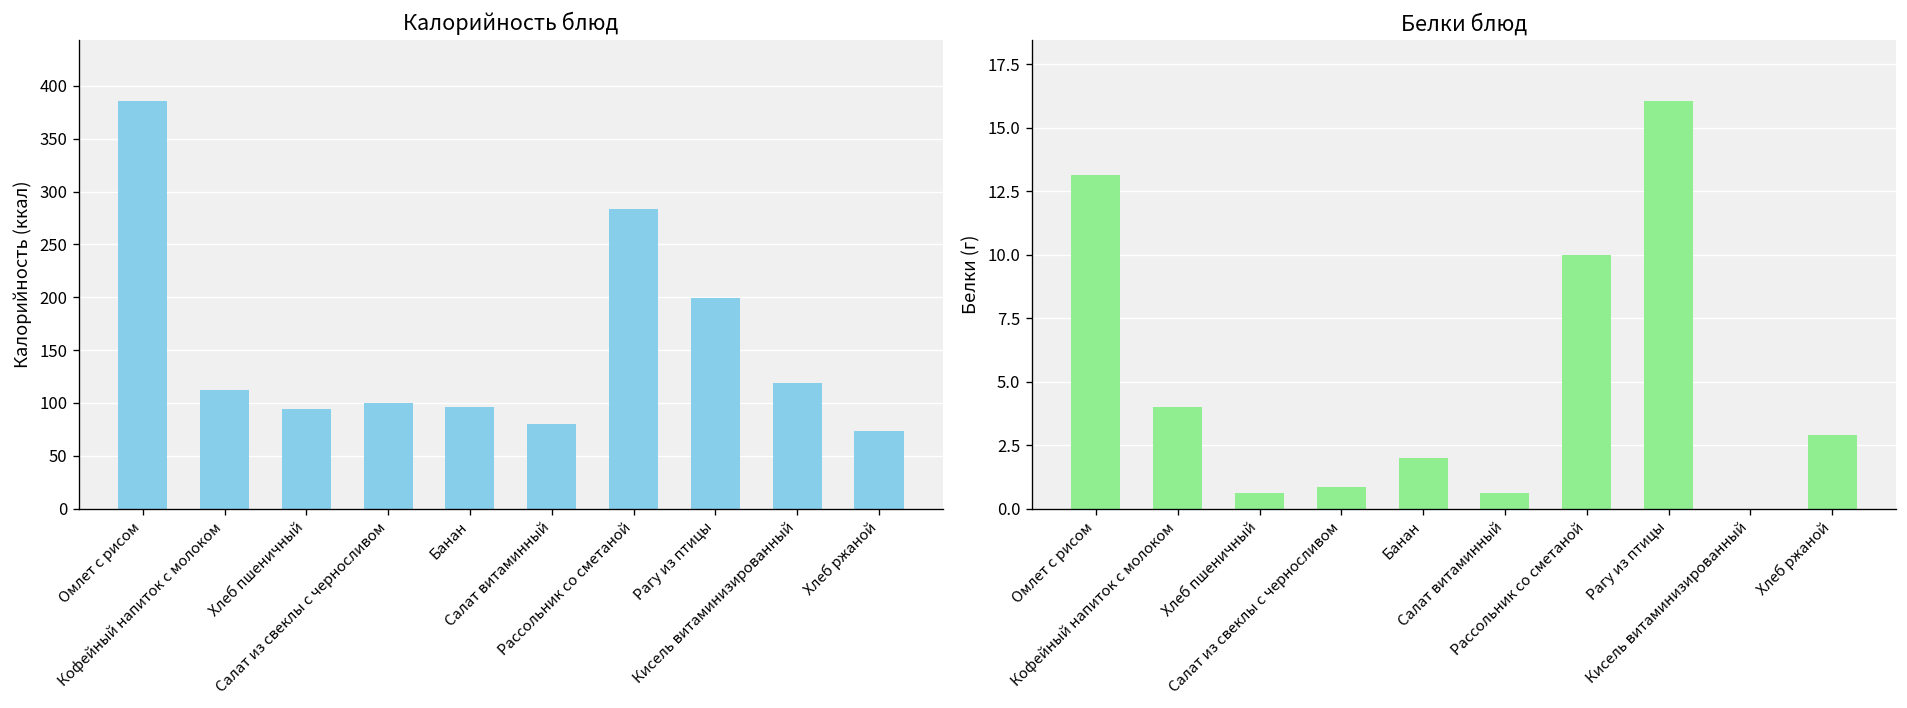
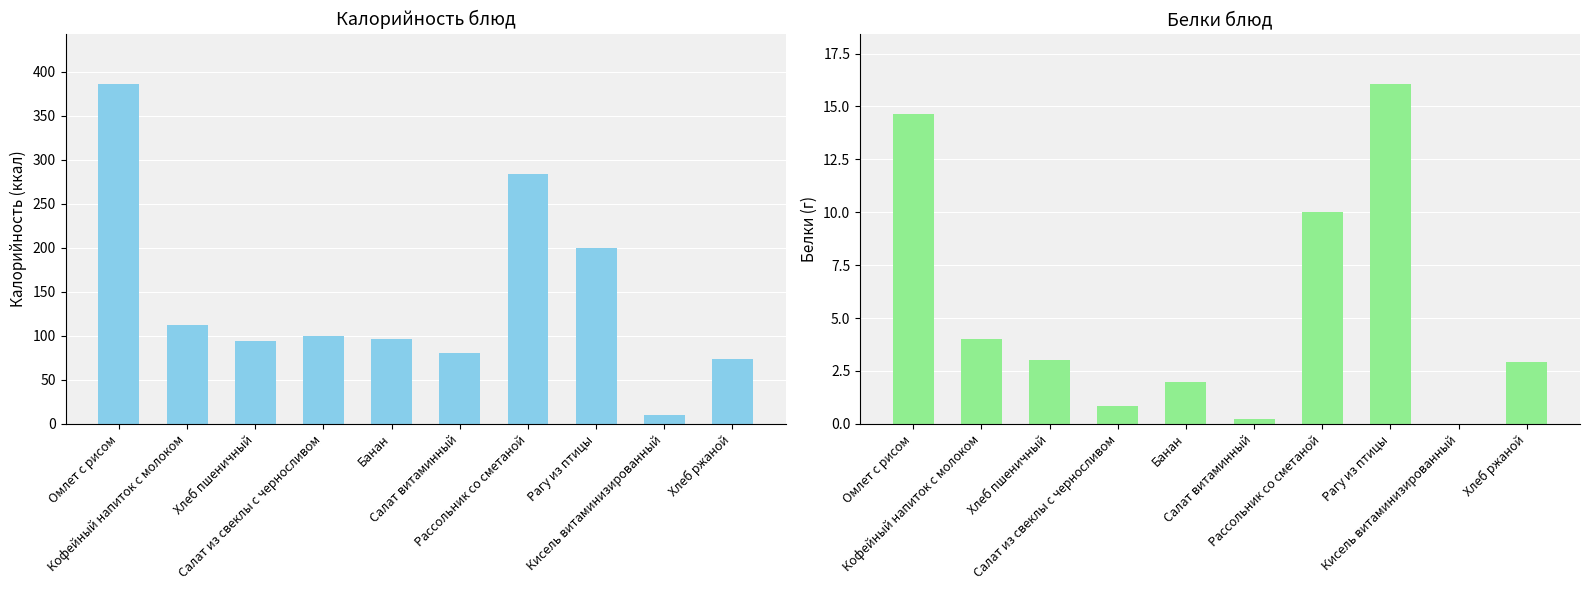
  {
    "Калорийность блюд": {
      "Омлет с рисом": 390,
      "Кофейный напиток с молоком": 110,
      "Хлеб пшеничный": 90,
      "Салат из свеклы с черносливом": 100,
      "Банан": 100,
      "Салат витаминный": 80,
      "Рассольник со сметаной": 280,
      "Рагу из птицы": 200,
-     "Кисель витаминизированный": 120,
+     "Кисель витаминизированный": 10,
      "Хлеб ржаной": 70
    },
    "Белки блюд": {
-     "Омлет с рисом": 13.1,
+     "Омлет с рисом": 14.6,
      "Кофейный напиток с молоком": 4.0,
-     "Хлеб пшеничный": 0.6,
+     "Хлеб пшеничный": 3.0,
      "Салат из свеклы с черносливом": 0.9,
      "Банан": 2.0,
-     "Салат витаминный": 0.6,
+     "Салат витаминный": 0.2,
      "Рассольник со сметаной": 10.0,
      "Рагу из птицы": 16.0,
      "Кисель витаминизированный": 0.0,
      "Хлеб ржаной": 2.9
    }
  }
